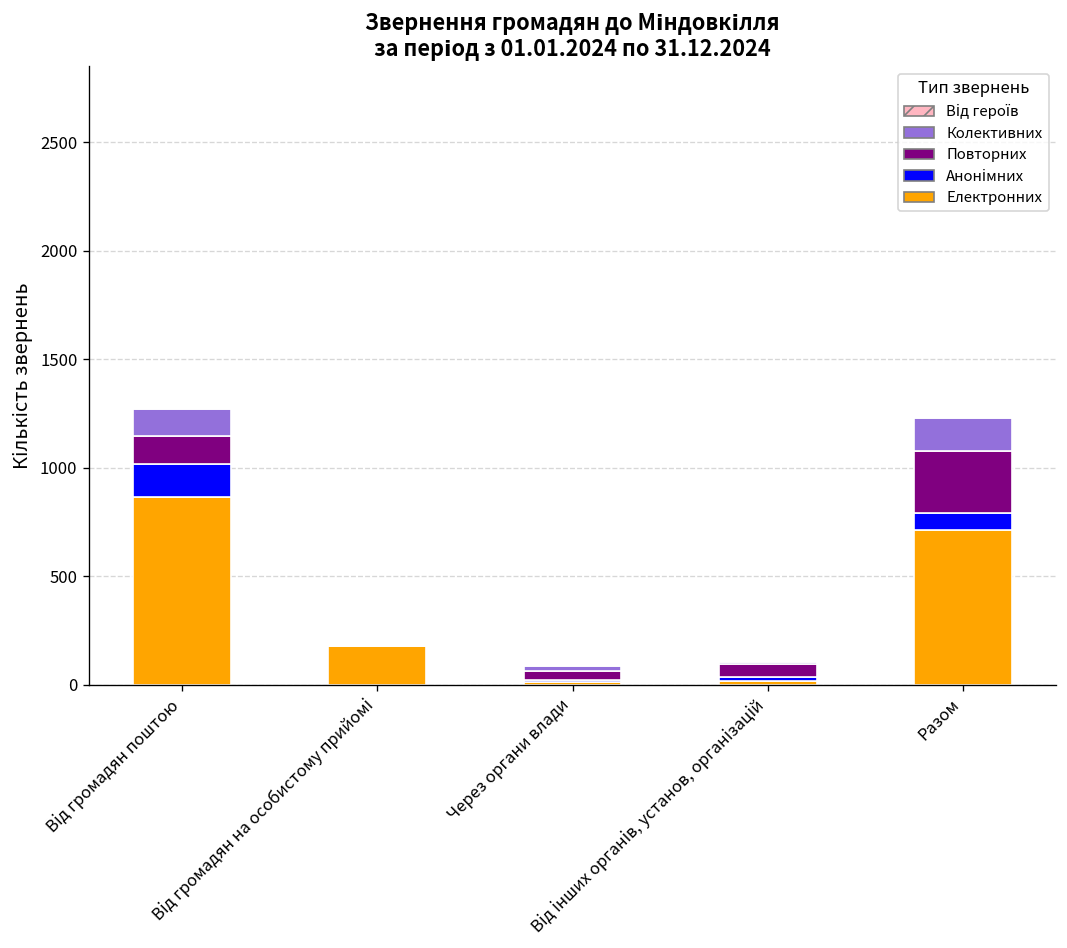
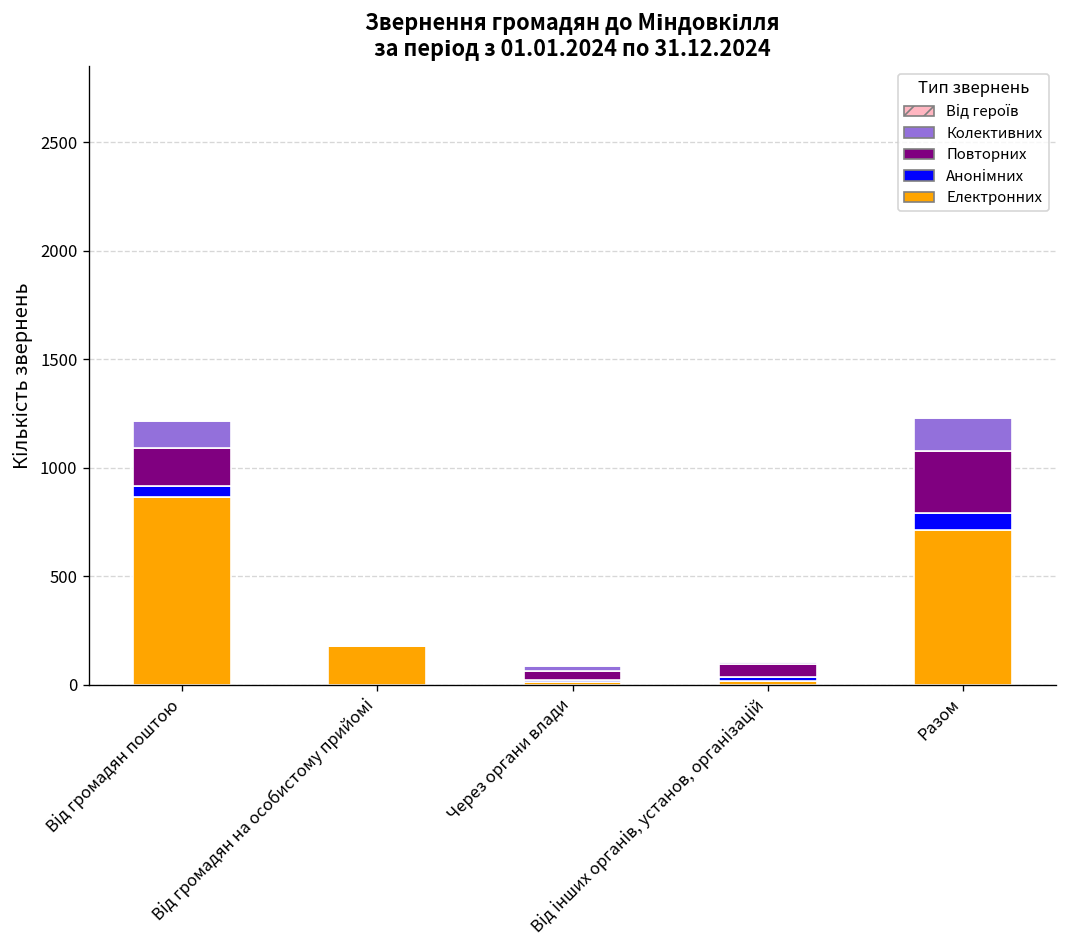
  {
    "Електронних": {
      "Від громадян поштою": 870,
      "Від громадян на особистому прийомі": 180,
      "Від інших органів, установ, організацій": 20,
      "Разом": 720
    },
    "Анонімних": {
-     "Від громадян поштою": 150,
+     "Від громадян поштою": 50,
      "Від інших органів, установ, організацій": 20,
      "Разом": 80
    },
    "Повторних": {
-     "Від громадян поштою": 130,
+     "Від громадян поштою": 180,
      "Через органи влади": 50,
      "Від інших органів, установ, організацій": 60,
      "Разом": 280
    },
    "Від героїв": {
      "Від громадян на особистому прийомі": 0,
      "Від інших органів, установ, організацій": 0
    }
  }
